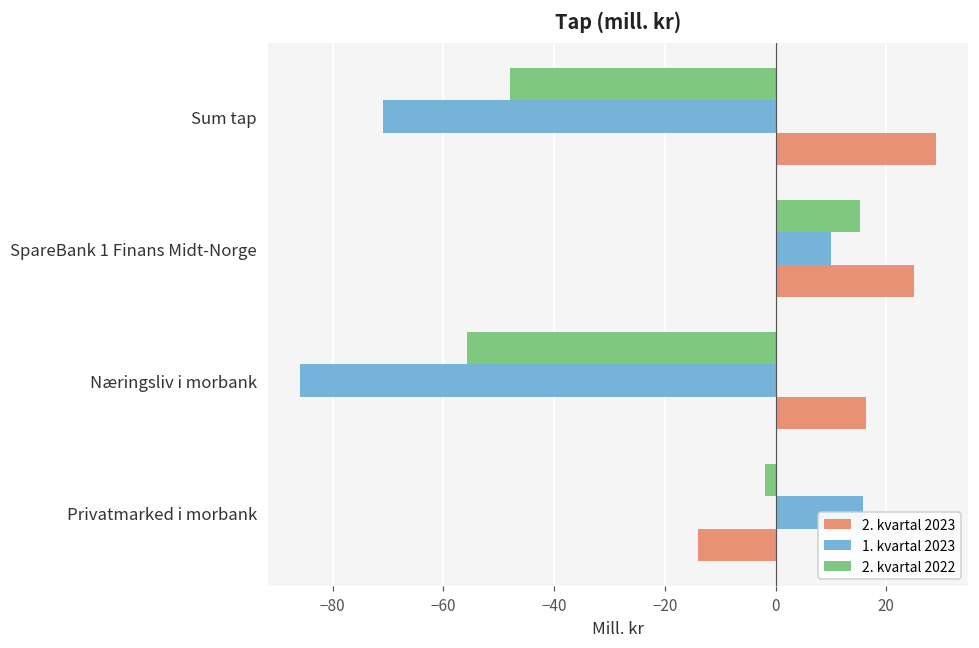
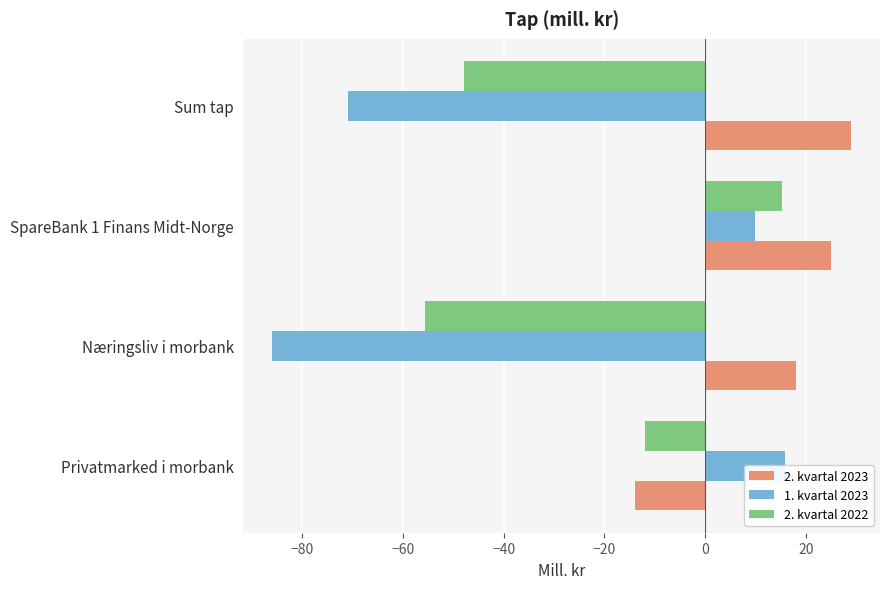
  {
    "2. kvartal 2023": {
      "Sum tap": 29,
      "SpareBank 1 Finans Midt-Norge": 25,
-     "Næringsliv i morbank": 16,
+     "Næringsliv i morbank": 18,
      "Privatmarked i morbank": -14
    },
    "1. kvartal 2023": {
      "Sum tap": -71,
      "SpareBank 1 Finans Midt-Norge": 10,
      "Næringsliv i morbank": -86
    },
    "2. kvartal 2022": {
      "Sum tap": -48,
      "SpareBank 1 Finans Midt-Norge": 15,
      "Næringsliv i morbank": -56,
-     "Privatmarked i morbank": -2
+     "Privatmarked i morbank": -12
    }
  }
